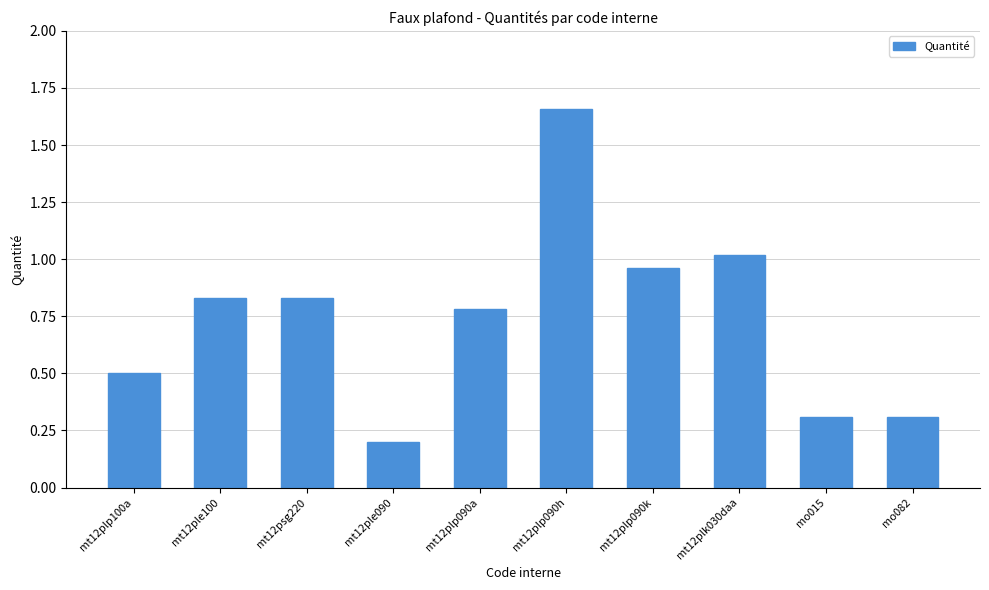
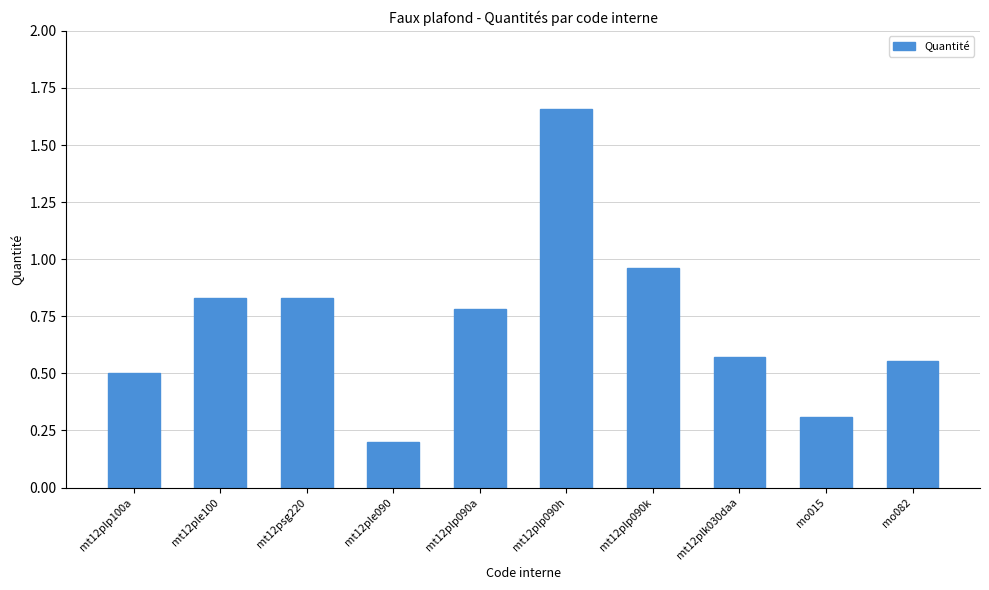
  {
    "mt12plp100a": 0.50,
    "mt12ple100": 0.83,
    "mt12psg220": 0.83,
    "mt12ple090": 0.20,
    "mt12plp090a": 0.78,
    "mt12plp090h": 1.66,
    "mt12plp090k": 0.96,
-   "mt12plk030daa": 1.02,
+   "mt12plk030daa": 0.57,
    "mo015": 0.31,
-   "mo082": 0.31
+   "mo082": 0.55
  }
